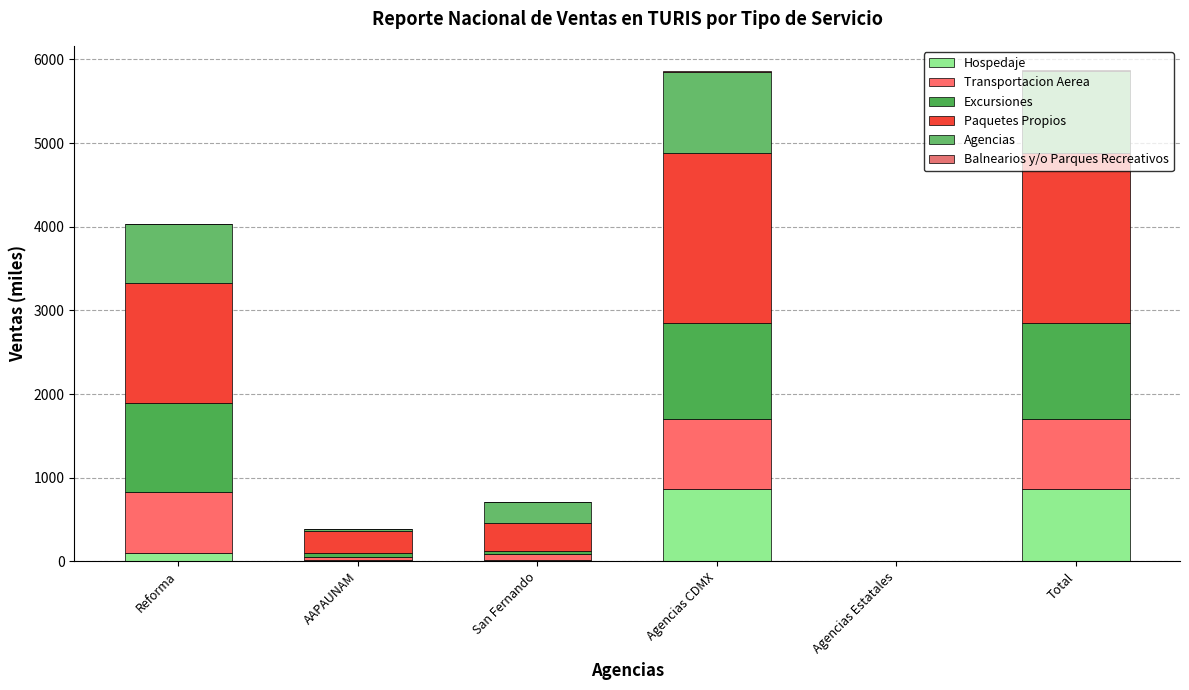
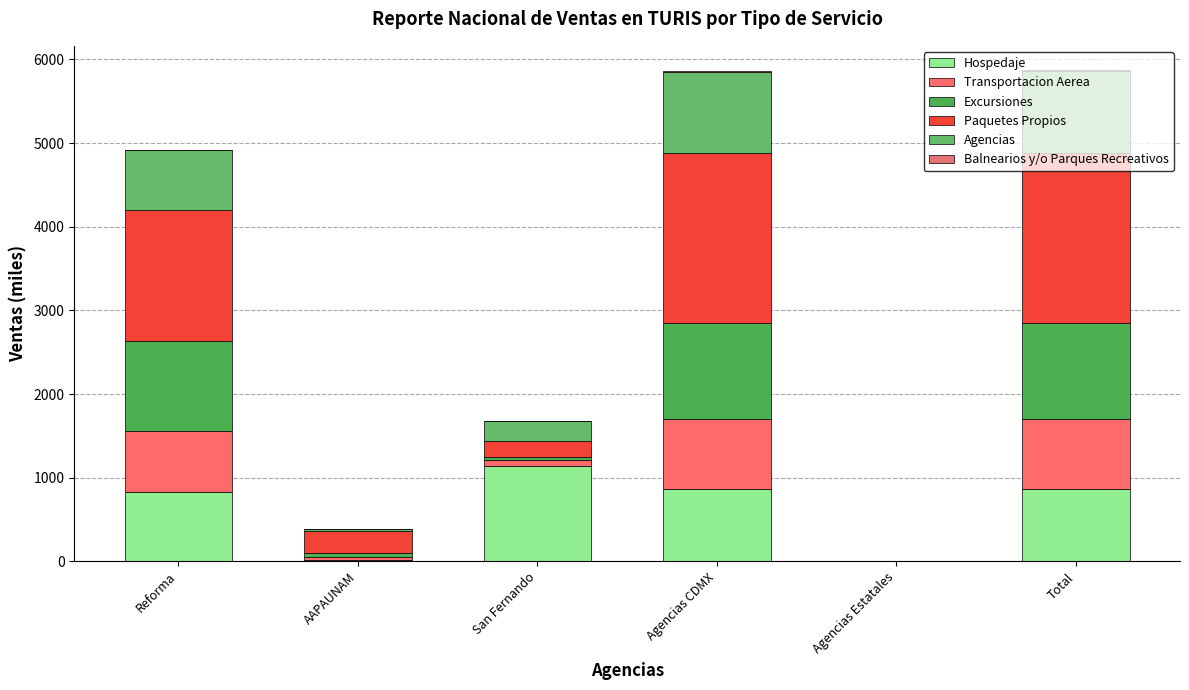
  {
    "Hospedaje": {
-     "Reforma": 100,
-     "San Fernando": 0,
+     "Reforma": 800,
+     "San Fernando": 1100,
      "Agencias CDMX": 900,
      "Agencias Estatales": 0,
      "Total": 900
    },
    "Paquetes Propios": {
-     "Reforma": 1400,
+     "Reforma": 1600,
      "AAPAUNAM": 300,
-     "San Fernando": 300,
+     "San Fernando": 200,
      "Agencias CDMX": 2000
    }
  }
